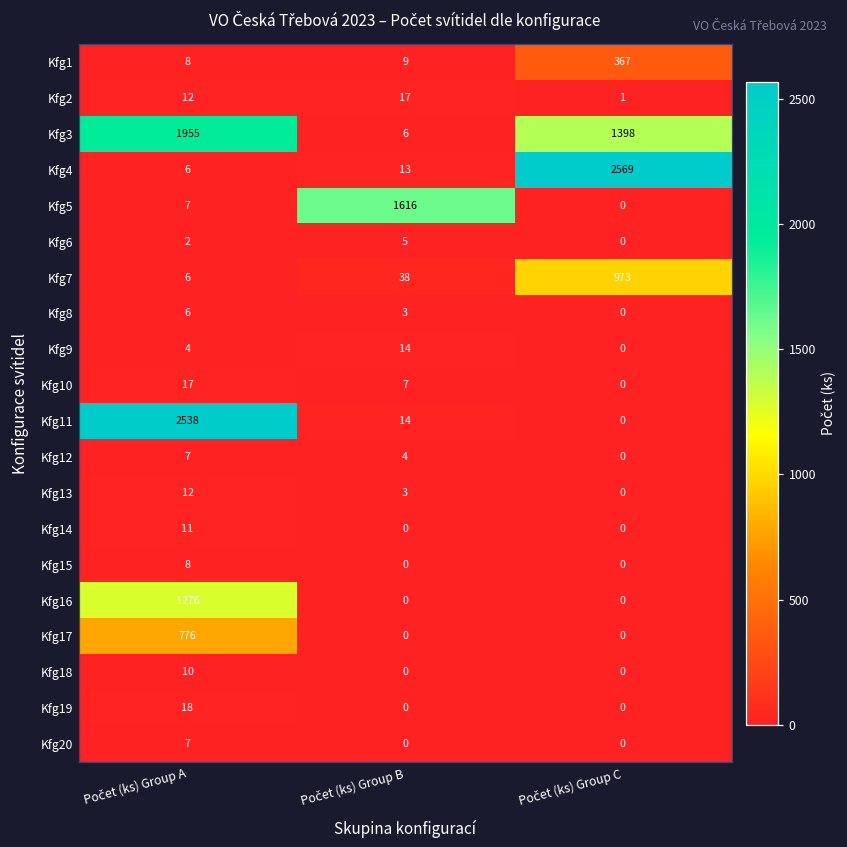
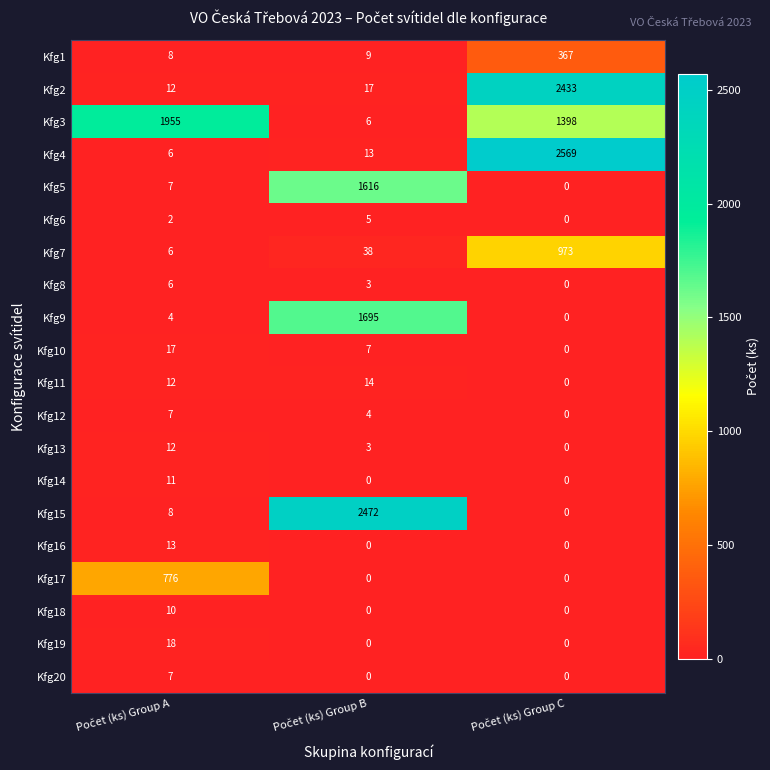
  {
    "Kfg1": {
      "Počet (ks) Group A": 8,
      "Počet (ks) Group B": 9,
      "Počet (ks) Group C": 367
    },
    "Kfg2": {
      "Počet (ks) Group A": 12,
      "Počet (ks) Group B": 17,
-     "Počet (ks) Group C": 1
+     "Počet (ks) Group C": 2433
    },
    "Kfg3": {
      "Počet (ks) Group A": 1955,
      "Počet (ks) Group B": 6,
      "Počet (ks) Group C": 1398
    },
    "Kfg4": {
      "Počet (ks) Group A": 6,
      "Počet (ks) Group B": 13,
      "Počet (ks) Group C": 2569
    },
    "Kfg5": {
      "Počet (ks) Group A": 7,
      "Počet (ks) Group B": 1616,
      "Počet (ks) Group C": 0
    },
    "Kfg6": {
      "Počet (ks) Group A": 2,
      "Počet (ks) Group B": 5,
      "Počet (ks) Group C": 0
    },
    "Kfg7": {
      "Počet (ks) Group A": 6,
      "Počet (ks) Group B": 38,
      "Počet (ks) Group C": 973
    },
    "Kfg8": {
      "Počet (ks) Group A": 6,
      "Počet (ks) Group B": 3,
      "Počet (ks) Group C": 0
    },
    "Kfg9": {
      "Počet (ks) Group A": 4,
-     "Počet (ks) Group B": 14,
+     "Počet (ks) Group B": 1695,
      "Počet (ks) Group C": 0
    },
    "Kfg10": {
      "Počet (ks) Group A": 17,
      "Počet (ks) Group B": 7,
      "Počet (ks) Group C": 0
    },
    "Kfg11": {
-     "Počet (ks) Group A": 2538,
+     "Počet (ks) Group A": 12,
      "Počet (ks) Group B": 14,
      "Počet (ks) Group C": 0
    },
    "Kfg12": {
      "Počet (ks) Group A": 7,
      "Počet (ks) Group B": 4,
      "Počet (ks) Group C": 0
    },
    "Kfg13": {
      "Počet (ks) Group A": 12,
      "Počet (ks) Group B": 3,
      "Počet (ks) Group C": 0
    },
    "Kfg14": {
      "Počet (ks) Group A": 11,
      "Počet (ks) Group B": 0,
      "Počet (ks) Group C": 0
    },
    "Kfg15": {
      "Počet (ks) Group A": 8,
-     "Počet (ks) Group B": 0,
+     "Počet (ks) Group B": 2472,
      "Počet (ks) Group C": 0
    },
    "Kfg16": {
-     "Počet (ks) Group A": 1276,
+     "Počet (ks) Group A": 13,
      "Počet (ks) Group B": 0,
      "Počet (ks) Group C": 0
    },
    "Kfg17": {
      "Počet (ks) Group A": 776,
      "Počet (ks) Group B": 0,
      "Počet (ks) Group C": 0
    },
    "Kfg18": {
      "Počet (ks) Group A": 10,
      "Počet (ks) Group B": 0,
      "Počet (ks) Group C": 0
    },
    "Kfg19": {
      "Počet (ks) Group A": 18,
      "Počet (ks) Group B": 0,
      "Počet (ks) Group C": 0
    },
    "Kfg20": {
      "Počet (ks) Group A": 7,
      "Počet (ks) Group B": 0,
      "Počet (ks) Group C": 0
    }
  }
